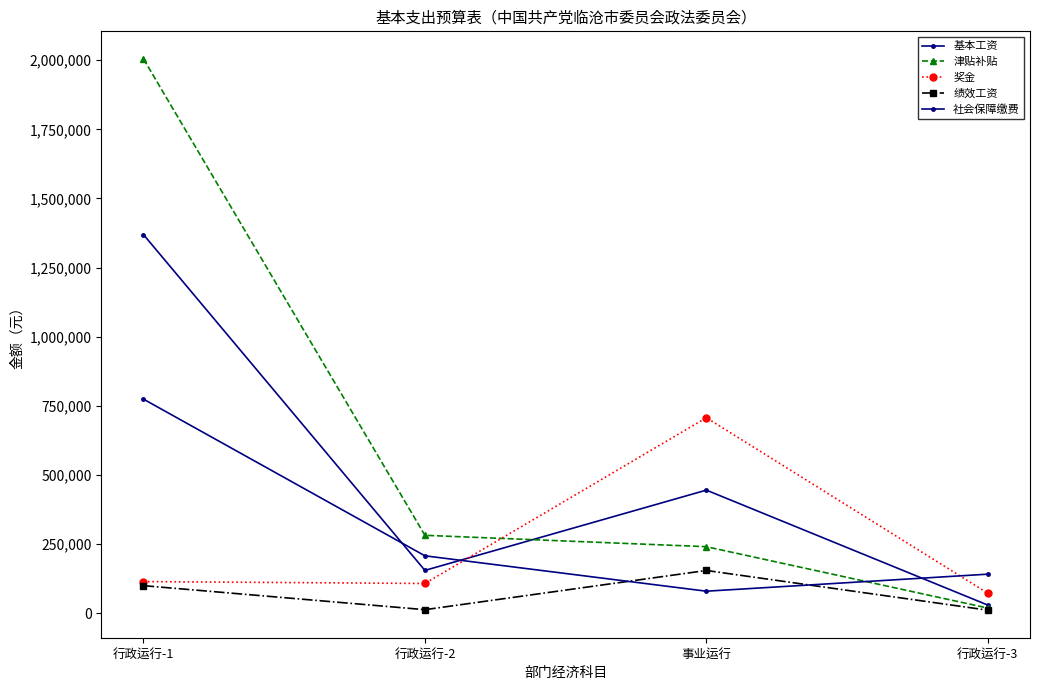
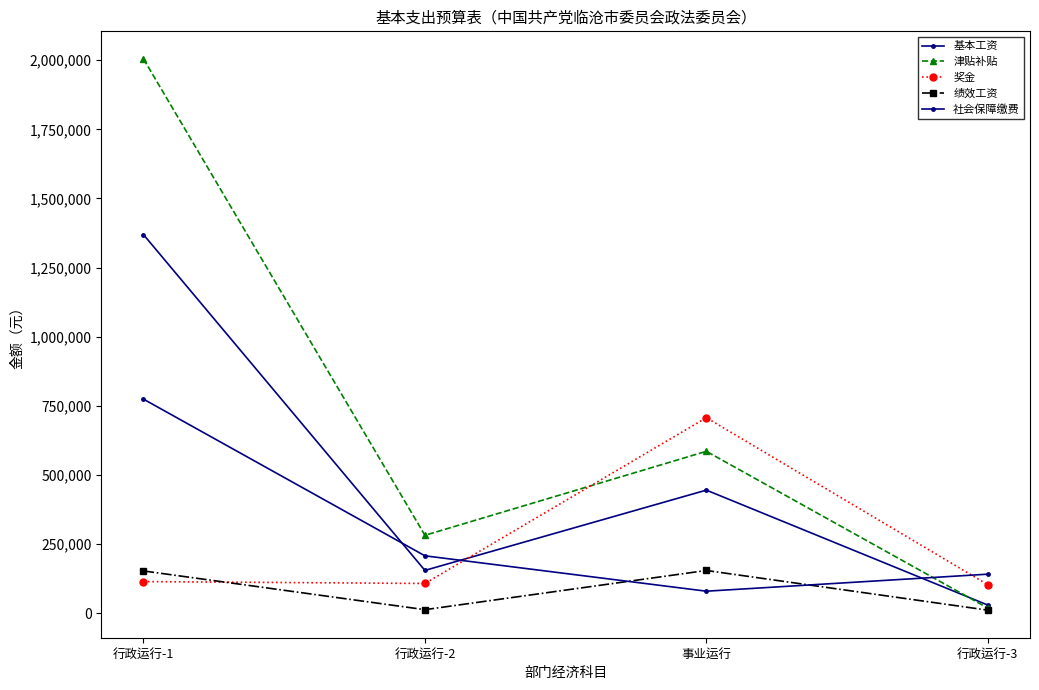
  {
    "津贴补贴": {
      "行政运行-1": "2,000,000",
      "行政运行-2": "280,000",
-     "事业运行": "240,000"
+     "事业运行": "590,000"
    },
    "奖金": {
      "行政运行-1": "110,000",
      "行政运行-2": "110,000",
      "事业运行": "710,000",
-     "行政运行-3": "70,000"
+     "行政运行-3": "100,000"
    },
    "绩效工资": {
-     "行政运行-1": "100,000",
+     "行政运行-1": "150,000",
      "行政运行-2": "10,000",
      "事业运行": "150,000"
    }
  }
